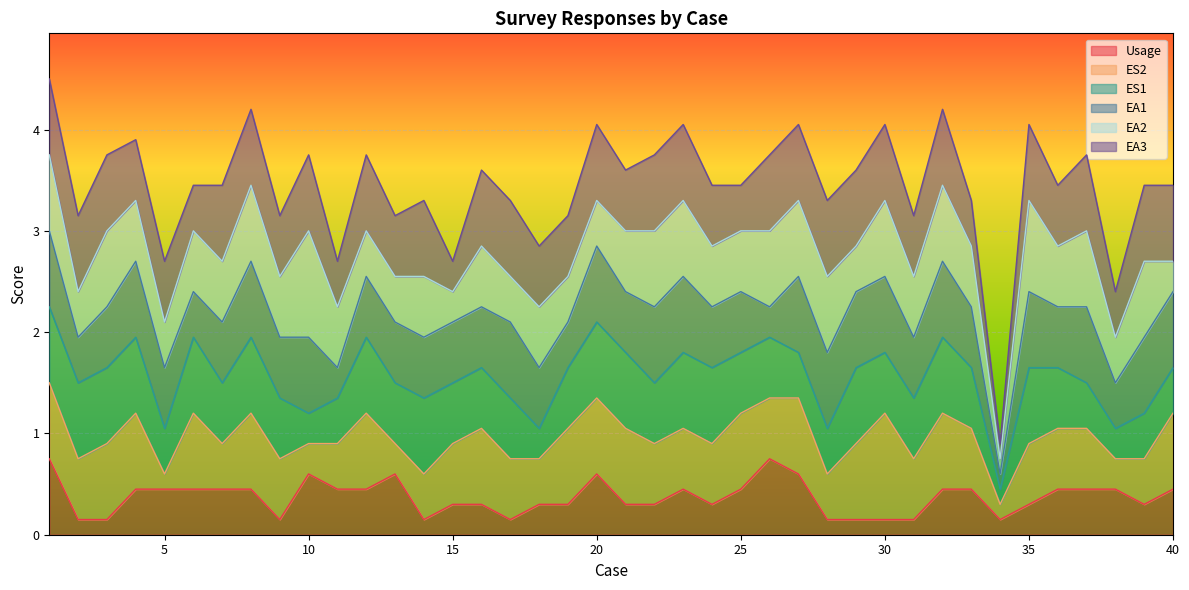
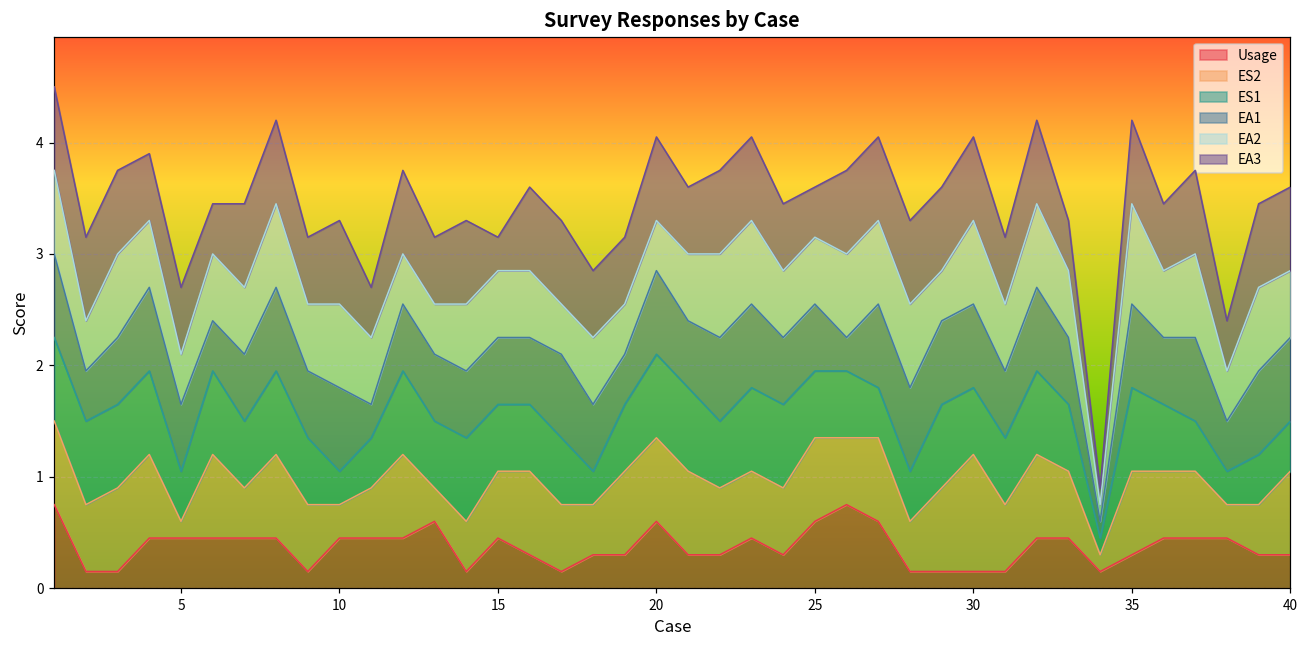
  {
    "Usage": {
      "5": 0.45,
-     "10": 0.60,
-     "15": 0.30,
+     "10": 0.45,
+     "15": 0.45,
      "20": 0.60,
-     "25": 0.45,
+     "25": 0.60,
      "30": 0.15,
      "35": 0.30,
-     "40": 0.45
+     "40": 0.30
    },
    "ES2": {
      "5": 0.15,
      "10": 0.30,
      "15": 0.60,
      "20": 0.75,
      "25": 0.75,
      "30": 1.05,
-     "35": 0.60,
+     "35": 0.75,
      "40": 0.75
    },
    "EA2": {
      "5": 0.45,
-     "10": 1.05,
-     "15": 0.30,
+     "10": 0.75,
+     "15": 0.60,
      "20": 0.45,
      "25": 0.60,
      "30": 0.75,
      "35": 0.90,
-     "40": 0.30
+     "40": 0.60
    }
  }
